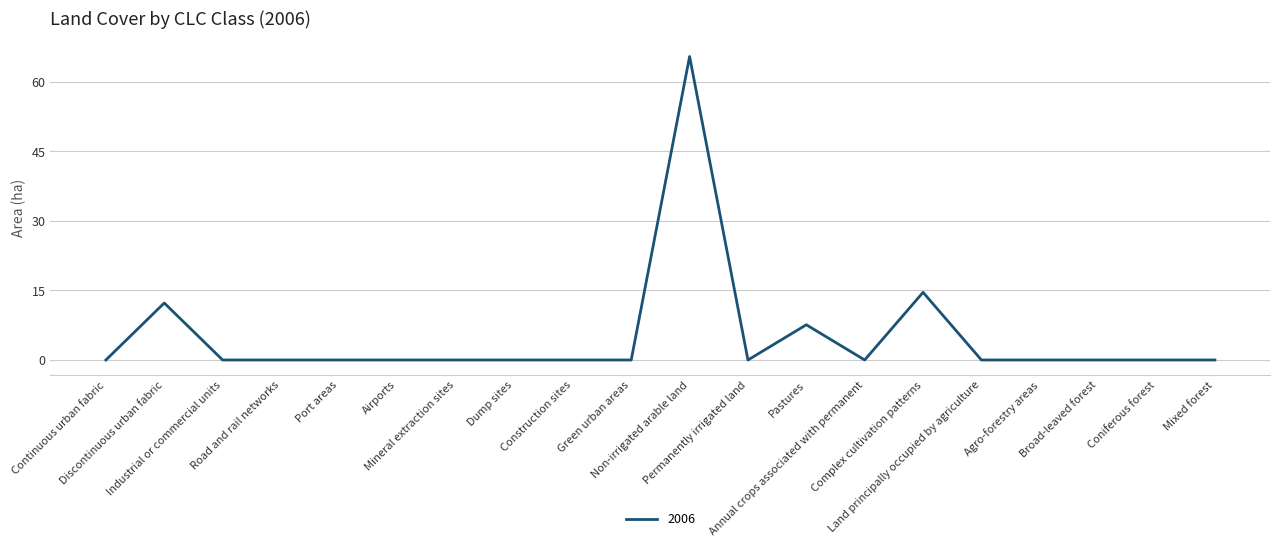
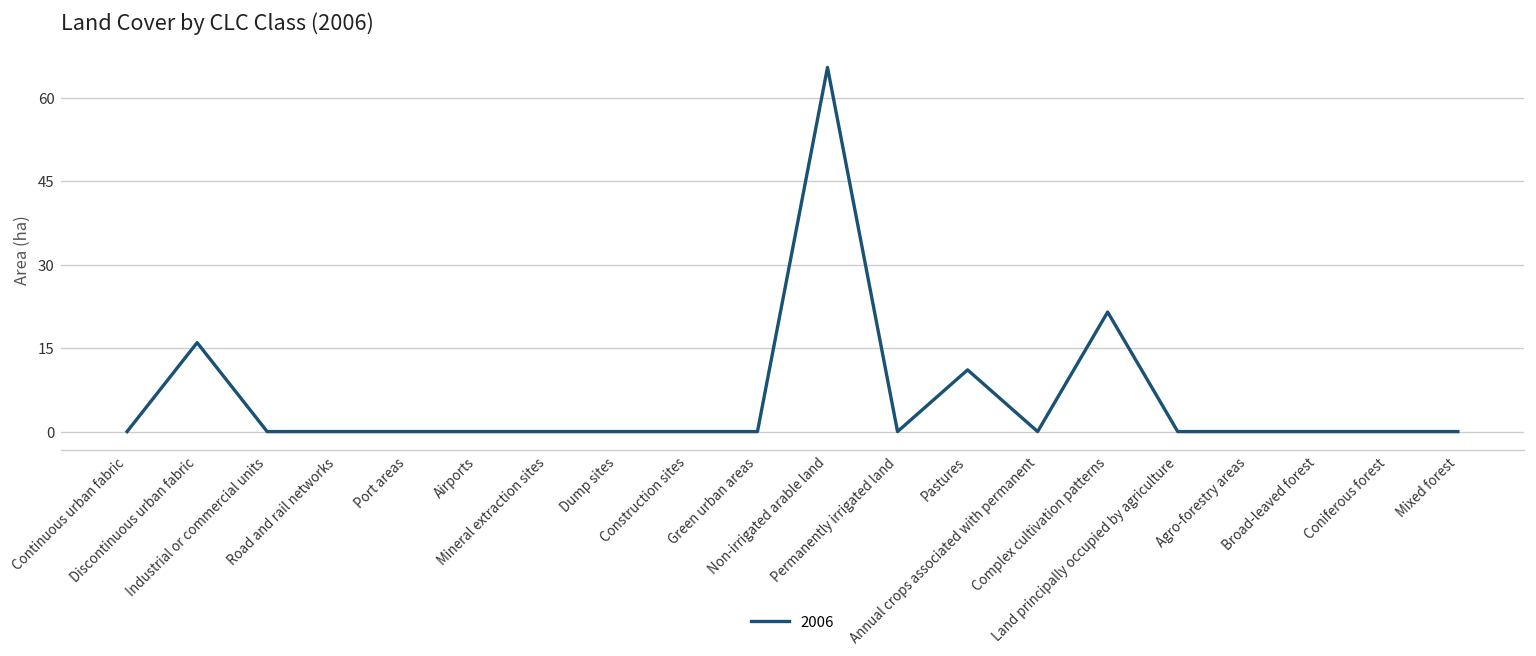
  {
    "Continuous urban fabric": 0,
-   "Discontinuous urban fabric": 12,
+   "Discontinuous urban fabric": 16,
    "Industrial or commercial units": 0,
    "Road and rail networks": 0,
    "Port areas": 0,
    "Airports": 0,
    "Mineral extraction sites": 0,
    "Dump sites": 0,
    "Construction sites": 0,
    "Green urban areas": 0,
    "Non-irrigated arable land": 66,
    "Permanently irrigated land": 0,
-   "Pastures": 8,
+   "Pastures": 11,
    "Annual crops associated with permanent": 0,
-   "Complex cultivation patterns": 15,
+   "Complex cultivation patterns": 22,
    "Land principally occupied by agriculture": 0,
    "Agro-forestry areas": 0,
    "Broad-leaved forest": 0,
    "Coniferous forest": 0,
    "Mixed forest": 0
  }
